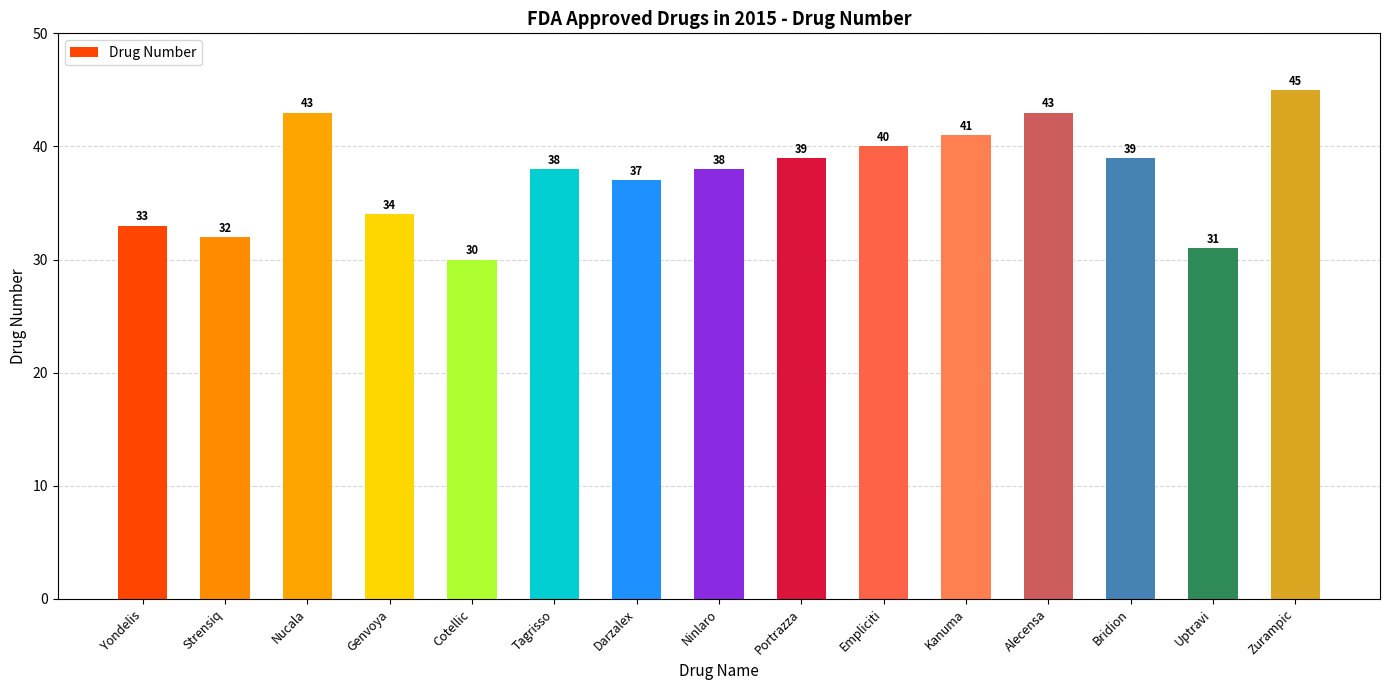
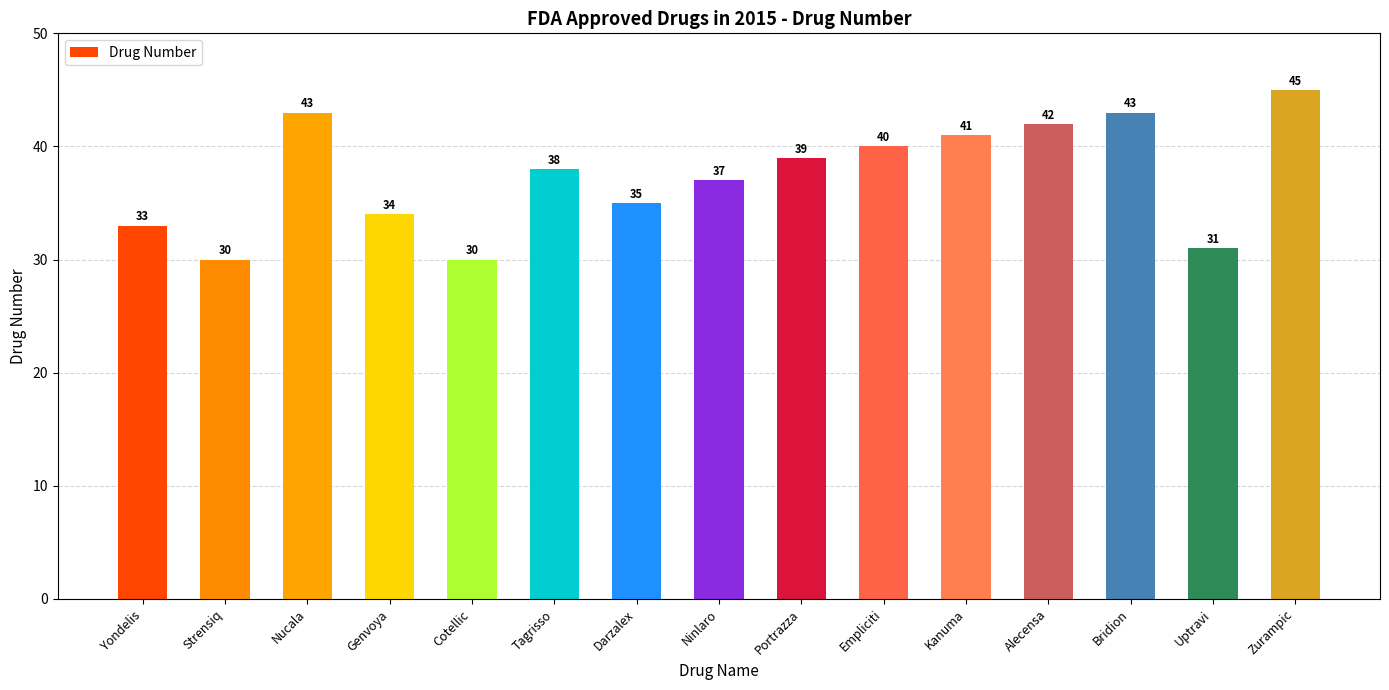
  {
    "Yondelis": 33,
-   "Strensiq": 32,
+   "Strensiq": 30,
    "Nucala": 43,
    "Genvoya": 34,
    "Cotellic": 30,
    "Tagrisso": 38,
-   "Darzalex": 37,
-   "Ninlaro": 38,
+   "Darzalex": 35,
+   "Ninlaro": 37,
    "Portrazza": 39,
    "Empliciti": 40,
    "Kanuma": 41,
-   "Alecensa": 43,
-   "Bridion": 39,
+   "Alecensa": 42,
+   "Bridion": 43,
    "Uptravi": 31,
    "Zurampic": 45
  }
